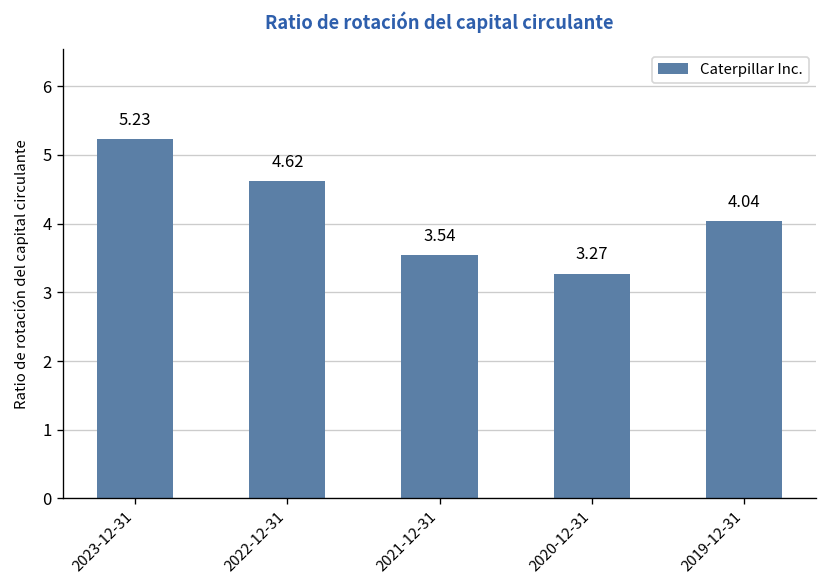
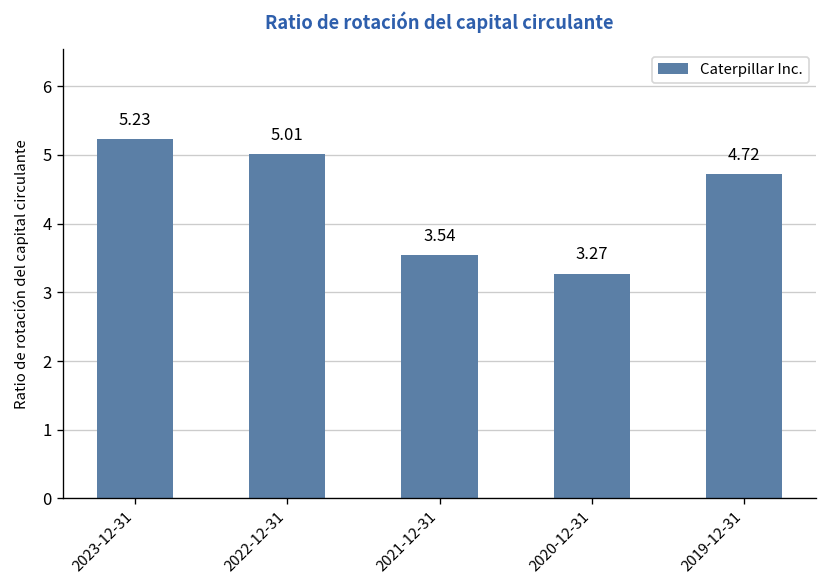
  {
    "2023-12-31": 5.23,
-   "2022-12-31": 4.62,
+   "2022-12-31": 5.01,
    "2021-12-31": 3.54,
    "2020-12-31": 3.27,
-   "2019-12-31": 4.04
+   "2019-12-31": 4.72
  }
